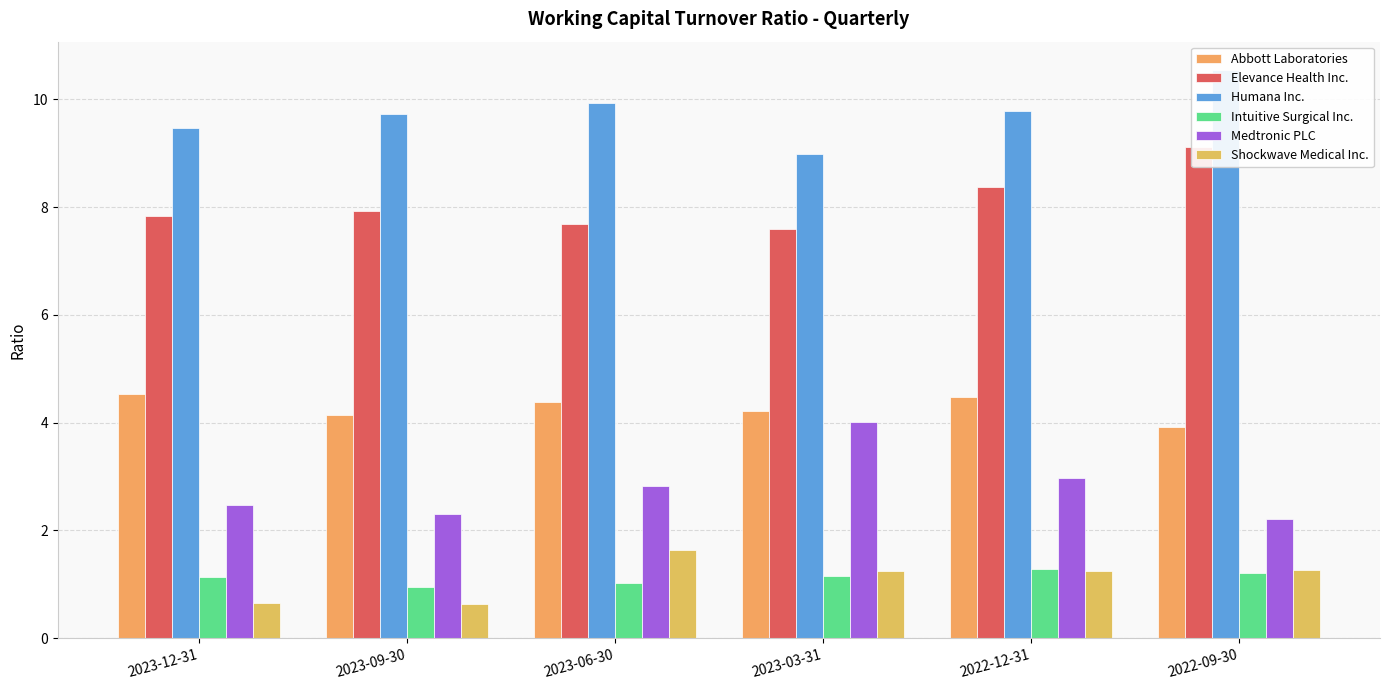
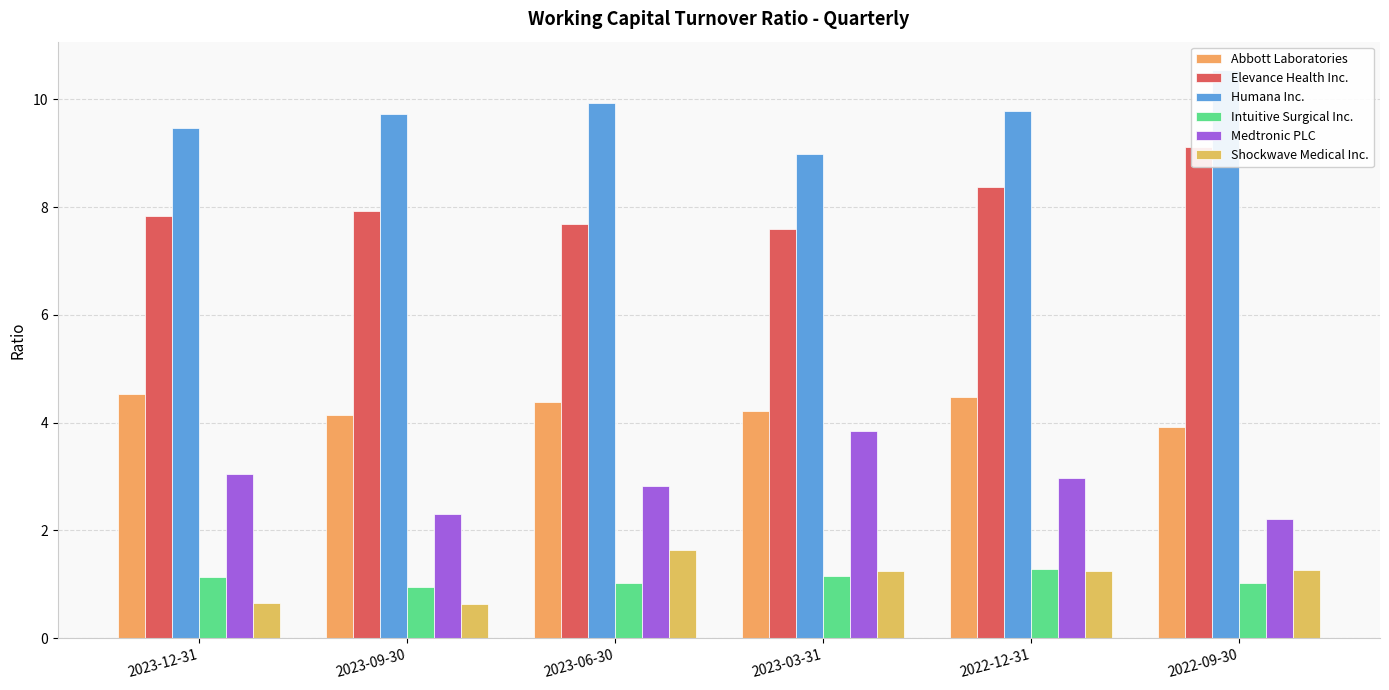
  {
    "Elevance Health Inc.": {
      "2023-12-31": 7.8,
      "2023-09-30": 7.9,
      "2023-06-30": 7.7,
      "2023-03-31": 7.6,
      "2022-12-31": 8.4
    },
    "Humana Inc.": {
      "2023-12-31": 9.5,
      "2023-09-30": 9.7,
      "2023-06-30": 9.9,
      "2023-03-31": 9.0,
      "2022-12-31": 9.8
    },
    "Intuitive Surgical Inc.": {
      "2023-12-31": 1.1,
      "2023-09-30": 1.0,
      "2023-06-30": 1.0,
      "2023-03-31": 1.2,
      "2022-12-31": 1.3,
-     "2022-09-30": 1.2
+     "2022-09-30": 1.0
    },
    "Medtronic PLC": {
-     "2023-12-31": 2.5,
+     "2023-12-31": 3.1,
      "2023-09-30": 2.3,
      "2023-06-30": 2.8,
-     "2023-03-31": 4.0,
+     "2023-03-31": 3.8,
      "2022-12-31": 3.0,
      "2022-09-30": 2.2
    }
  }
